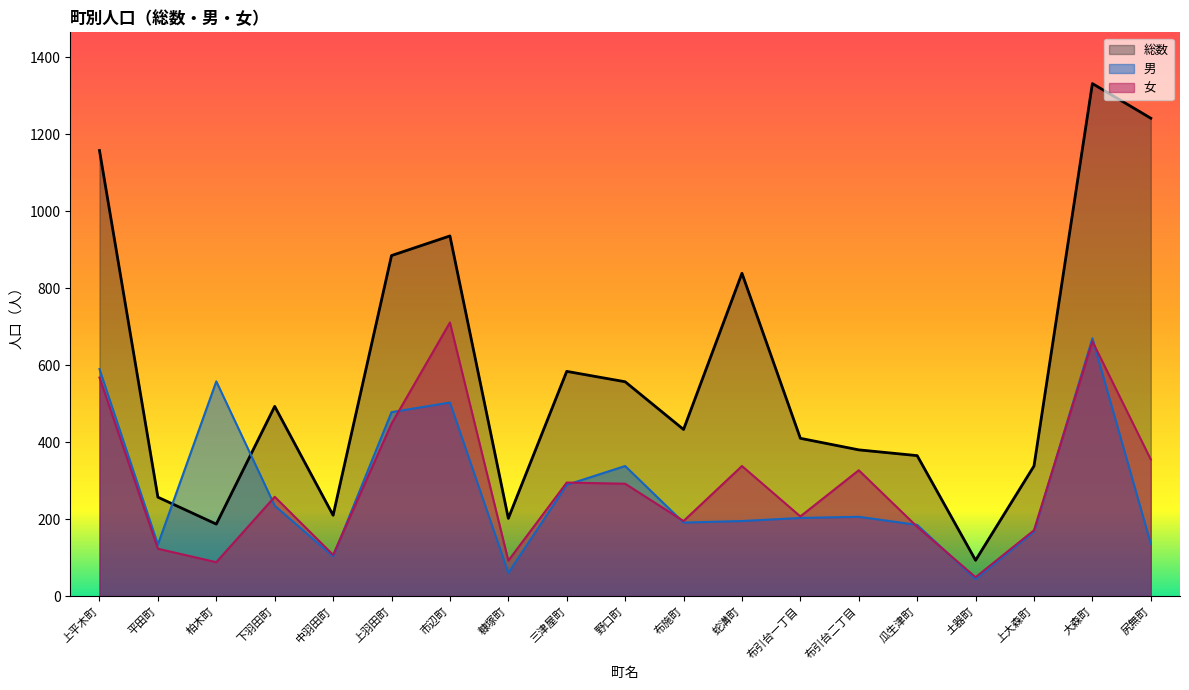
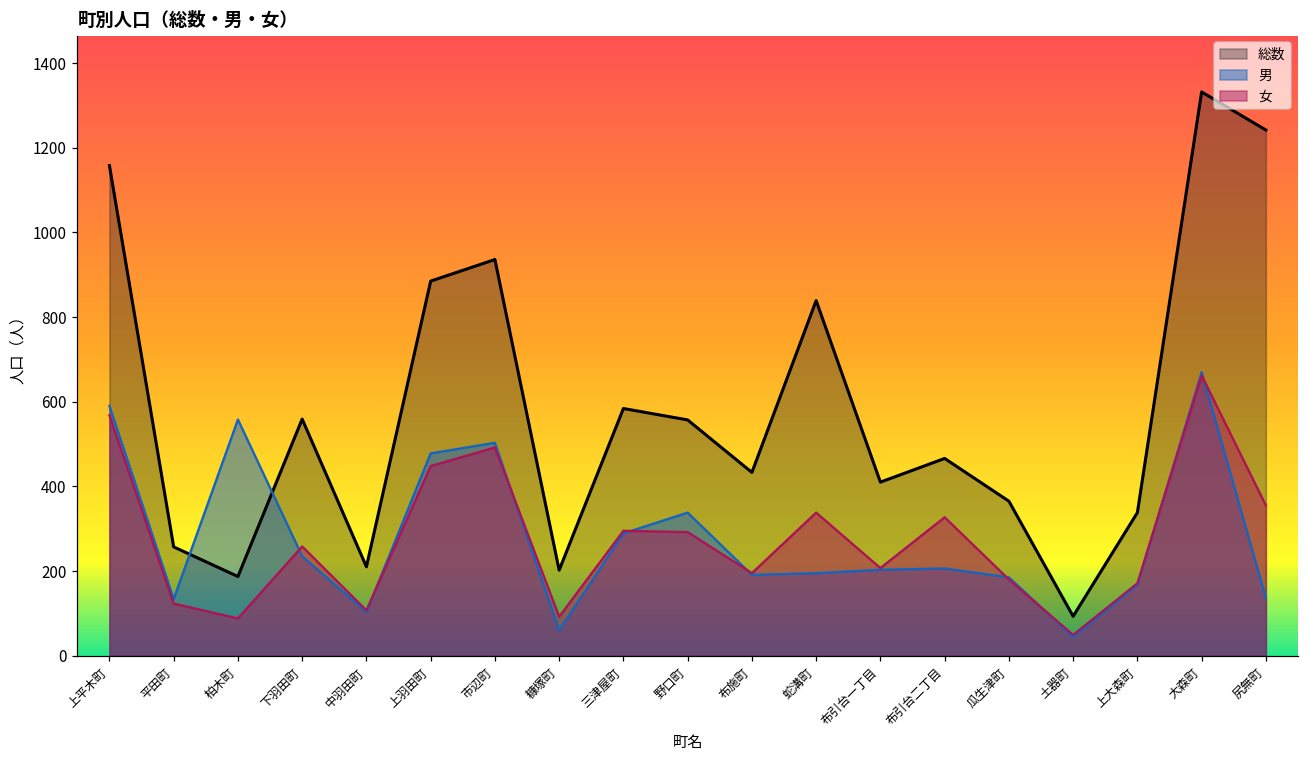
  {
    "総数": {
      "上平木町": 1160,
      "平田町": 260,
      "柏木町": 190,
-     "下羽田町": 490,
+     "下羽田町": 560,
      "中羽田町": 210,
      "上羽田町": 890,
      "市辺町": 940,
      "糠塚町": 200,
      "三津屋町": 580,
      "野口町": 560,
      "布施町": 430,
      "蛇溝町": 840,
      "布引台一丁目": 410,
-     "布引台二丁目": 380,
+     "布引台二丁目": 470,
      "瓜生津町": 370,
      "土器町": 90,
      "上大森町": 340,
      "大森町": 1330,
      "尻無町": 1240
    },
    "男": {
      "上平木町": 590,
      "平田町": 130,
      "柏木町": 560,
      "下羽田町": 240,
      "上羽田町": 480,
      "市辺町": 500,
      "糠塚町": 60,
      "野口町": 340,
      "蛇溝町": 200,
      "布引台二丁目": 210,
      "大森町": 670,
      "尻無町": 140
    },
    "女": {
      "上平木町": 570,
      "平田町": 120,
      "柏木町": 90,
      "下羽田町": 260,
      "上羽田町": 450,
-     "市辺町": 710,
+     "市辺町": 490,
      "糠塚町": 90,
      "野口町": 290,
      "蛇溝町": 340,
      "布引台二丁目": 330,
      "大森町": 660,
      "尻無町": 360
    }
  }
